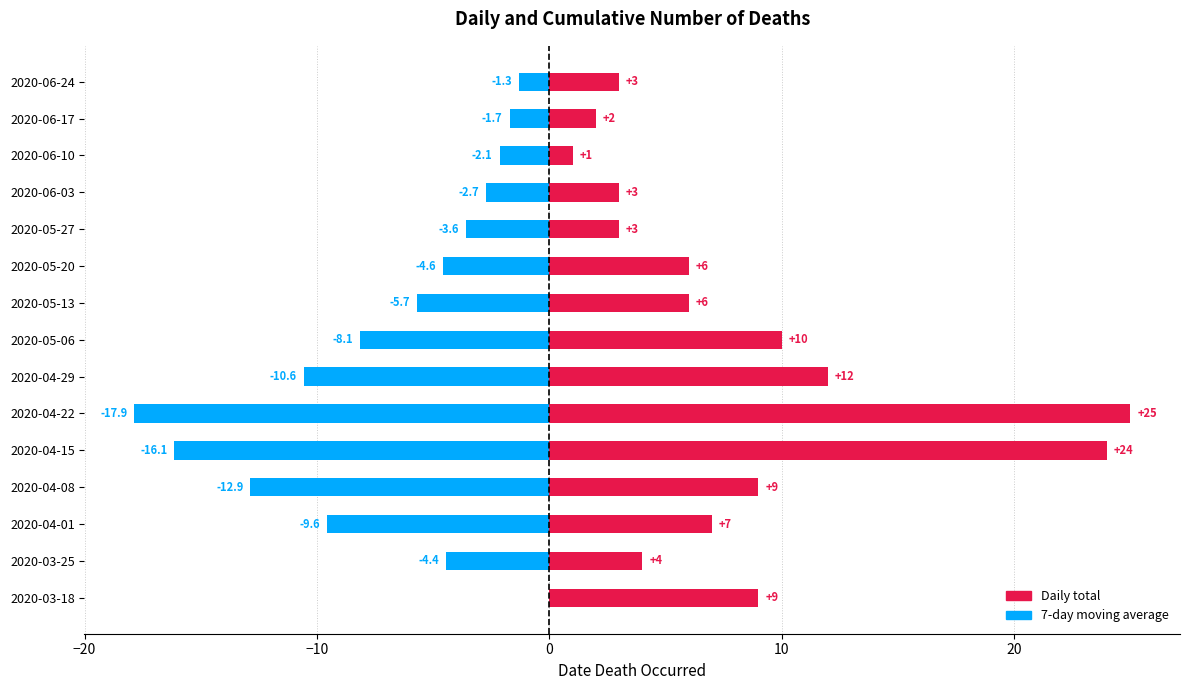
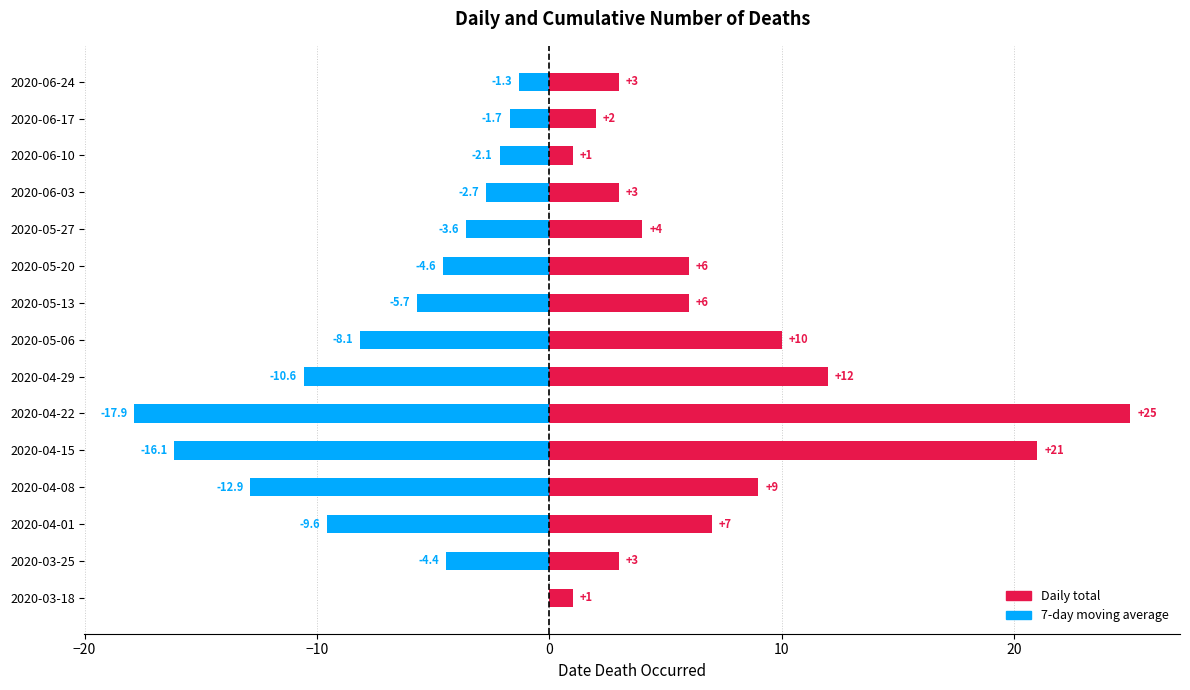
  {
    "Daily total": {
      "2020-06-24": "+3",
      "2020-06-17": "+2",
      "2020-06-10": "+1",
      "2020-06-03": "+3",
-     "2020-05-27": "+3",
+     "2020-05-27": "+4",
      "2020-05-20": "+6",
      "2020-05-13": "+6",
      "2020-05-06": "+10",
      "2020-04-29": "+12",
      "2020-04-22": "+25",
-     "2020-04-15": "+24",
+     "2020-04-15": "+21",
      "2020-04-08": "+9",
      "2020-04-01": "+7",
-     "2020-03-25": "+4",
-     "2020-03-18": "+9"
+     "2020-03-25": "+3",
+     "2020-03-18": "+1"
    }
  }
